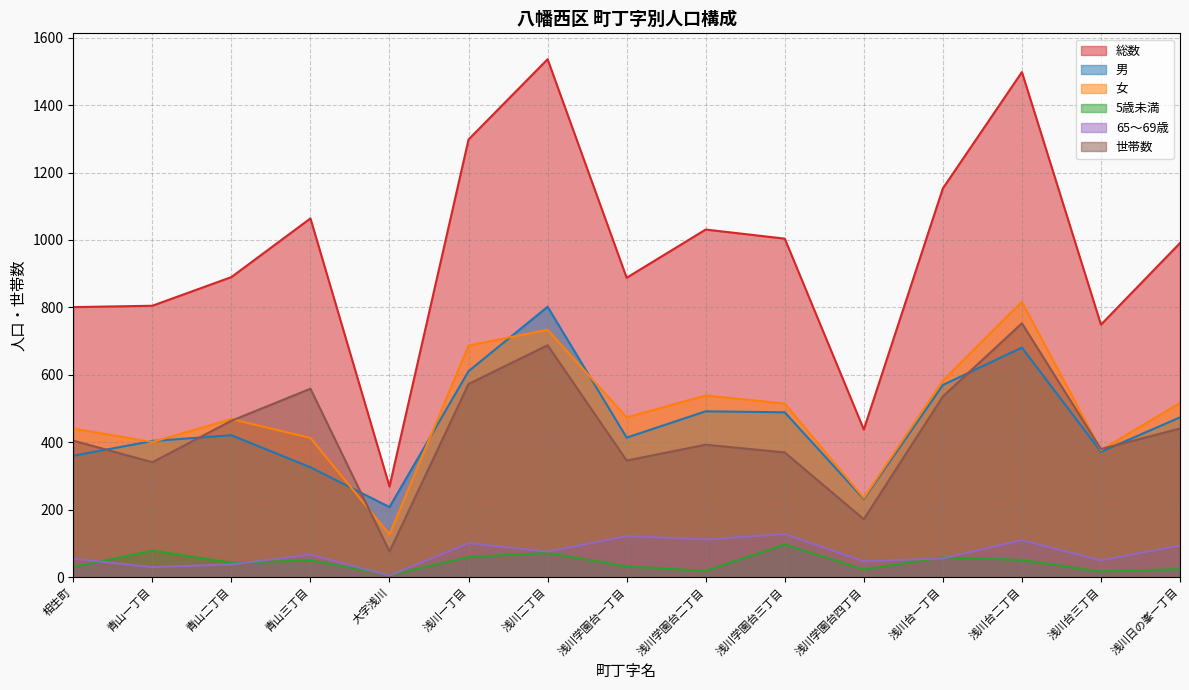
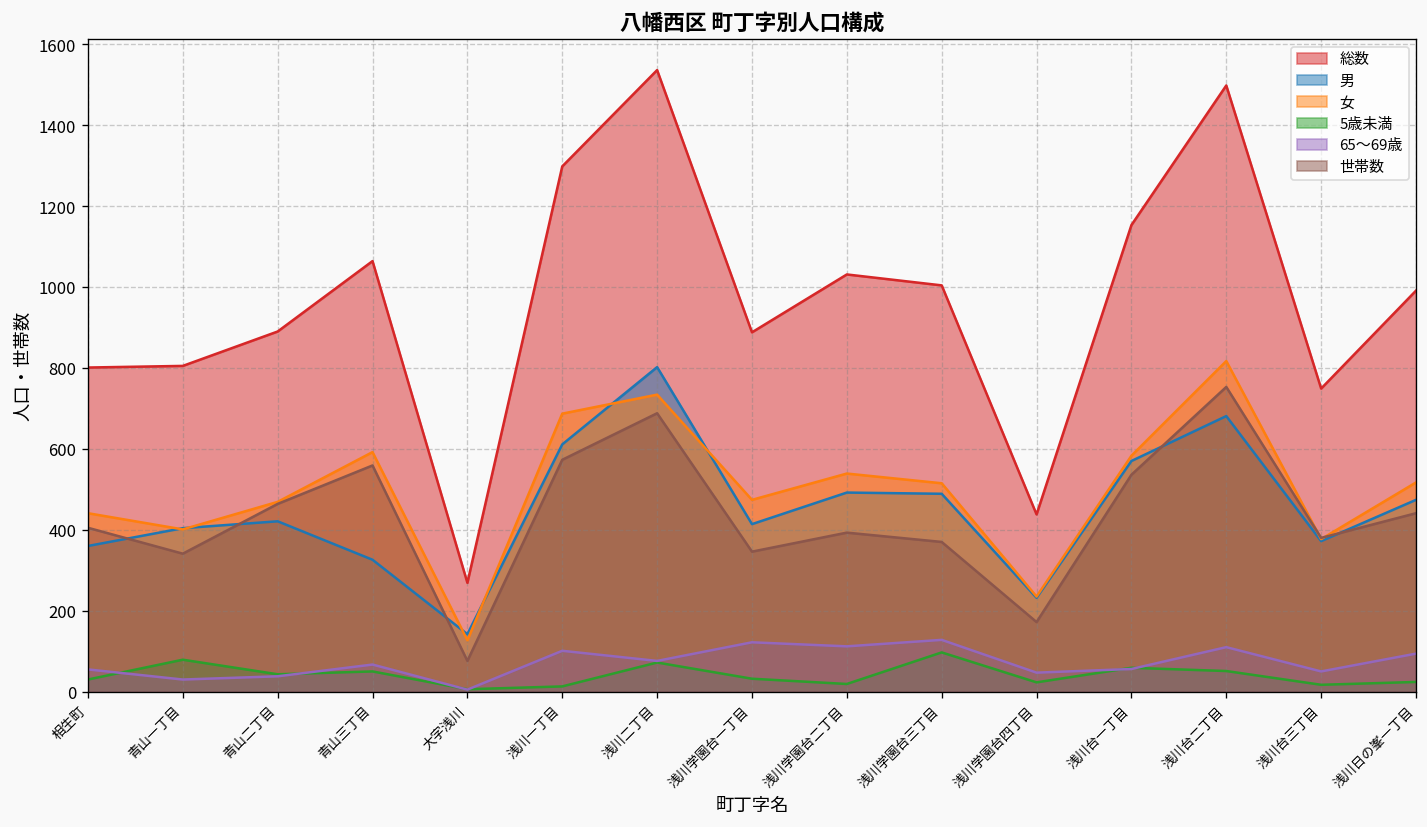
  {
    "総数": {
      "相生町": 800,
      "青山一丁目": 810,
      "青山二丁目": 890,
      "青山三丁目": 1060,
      "大字浅川": 270,
      "浅川一丁目": 1300,
      "浅川二丁目": 1540,
      "浅川学園台一丁目": 890,
      "浅川学園台二丁目": 1030,
      "浅川学園台三丁目": 1000,
      "浅川学園台四丁目": 440,
      "浅川台一丁目": 1150,
      "浅川台二丁目": 1500,
      "浅川台三丁目": 750,
      "浅川日の峯一丁目": 990
    },
    "男": {
      "相生町": 360,
      "青山二丁目": 420,
      "青山三丁目": 330,
-     "大字浅川": 210,
+     "大字浅川": 140,
      "浅川一丁目": 610,
      "浅川二丁目": 800,
      "浅川学園台一丁目": 410,
      "浅川学園台二丁目": 490,
      "浅川学園台三丁目": 490,
      "浅川台一丁目": 570,
      "浅川台二丁目": 680,
      "浅川日の峯一丁目": 470
    },
    "女": {
      "相生町": 440,
-     "青山三丁目": 410,
+     "青山三丁目": 590,
      "大字浅川": 130,
      "浅川一丁目": 690,
      "浅川二丁目": 730,
      "浅川学園台一丁目": 470,
      "浅川学園台二丁目": 540,
      "浅川学園台三丁目": 520,
      "浅川台一丁目": 580,
      "浅川台二丁目": 820,
      "浅川日の峯一丁目": 520
    },
    "5歳未満": {
      "相生町": 30,
      "青山一丁目": 80,
      "青山三丁目": 50,
-     "浅川一丁目": 60,
+     "浅川一丁目": 10,
      "浅川学園台一丁目": 30,
      "浅川学園台二丁目": 20,
      "浅川学園台三丁目": 100,
      "浅川学園台四丁目": 20,
      "浅川台二丁目": 50,
      "浅川台三丁目": 20,
      "浅川日の峯一丁目": 20
    },
    "65～69歳": {
      "相生町": 60,
      "青山一丁目": 30,
      "青山三丁目": 70,
      "浅川一丁目": 100,
      "浅川学園台一丁目": 120,
      "浅川学園台二丁目": 110,
      "浅川学園台三丁目": 130,
      "浅川学園台四丁目": 50,
      "浅川台二丁目": 110,
      "浅川台三丁目": 50,
      "浅川日の峯一丁目": 90
    },
    "世帯数": {
      "相生町": 410,
      "青山一丁目": 340,
      "青山三丁目": 560,
      "大字浅川": 80,
      "浅川一丁目": 570,
      "浅川二丁目": 690,
      "浅川学園台一丁目": 350,
      "浅川学園台二丁目": 390,
      "浅川学園台三丁目": 370,
      "浅川学園台四丁目": 170,
      "浅川台一丁目": 540,
      "浅川台二丁目": 750,
      "浅川日の峯一丁目": 440
    }
  }
